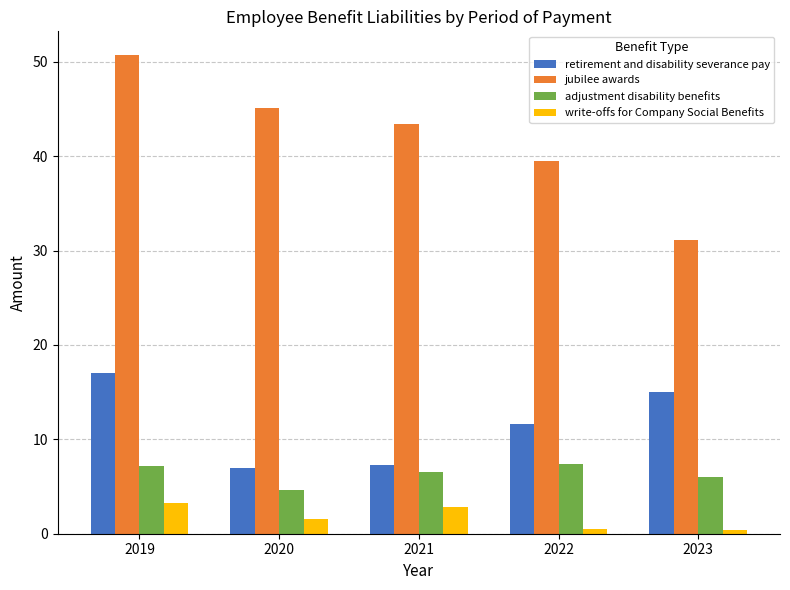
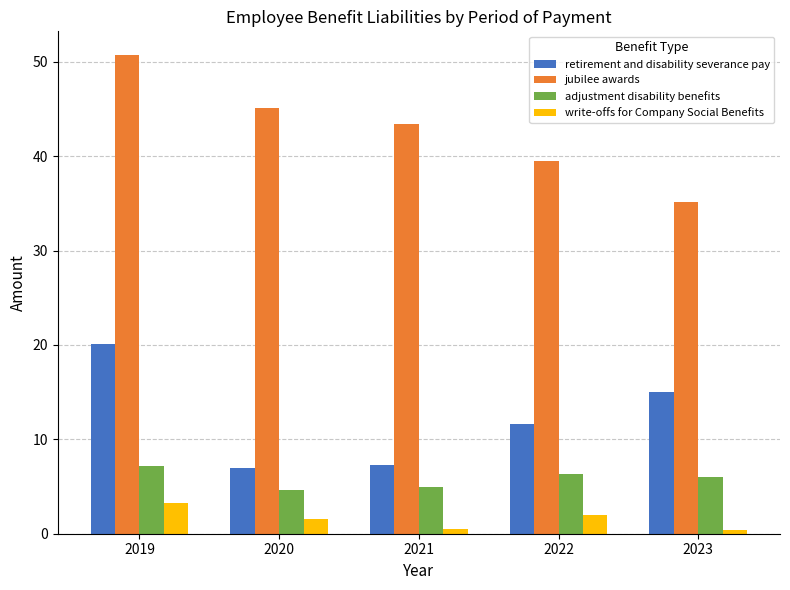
  {
    "retirement and disability severance pay": {
-     "2019": 17,
+     "2019": 20,
      "2020": 7,
      "2021": 7,
      "2022": 12,
      "2023": 15
    },
    "jubilee awards": {
      "2019": 51,
      "2020": 45,
      "2021": 43,
      "2022": 40,
-     "2023": 31
+     "2023": 35
    },
    "adjustment disability benefits": {
      "2019": 7,
      "2020": 5,
-     "2021": 7,
-     "2022": 7,
+     "2021": 5,
+     "2022": 6,
      "2023": 6
    },
    "write-offs for Company Social Benefits": {
      "2019": 3,
      "2020": 2,
-     "2021": 3,
-     "2022": 1,
+     "2021": 1,
+     "2022": 2,
      "2023": 0
    }
  }
